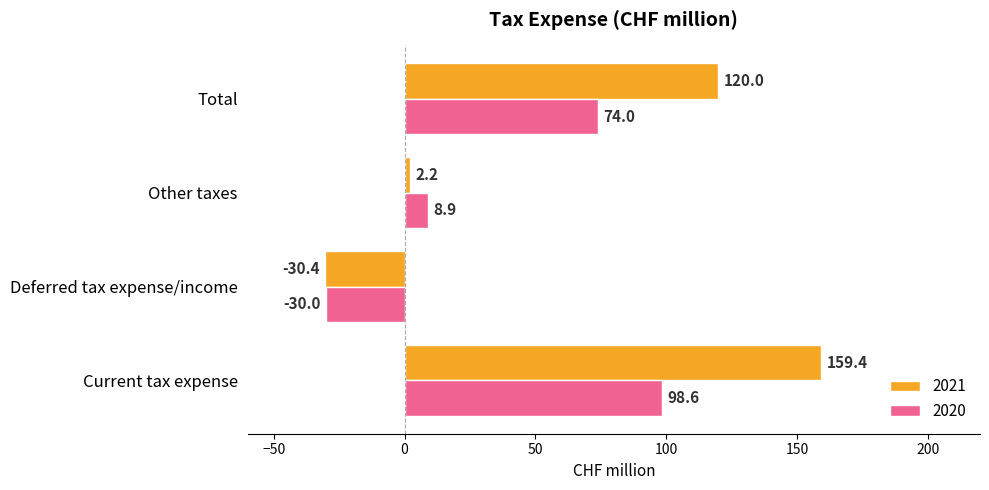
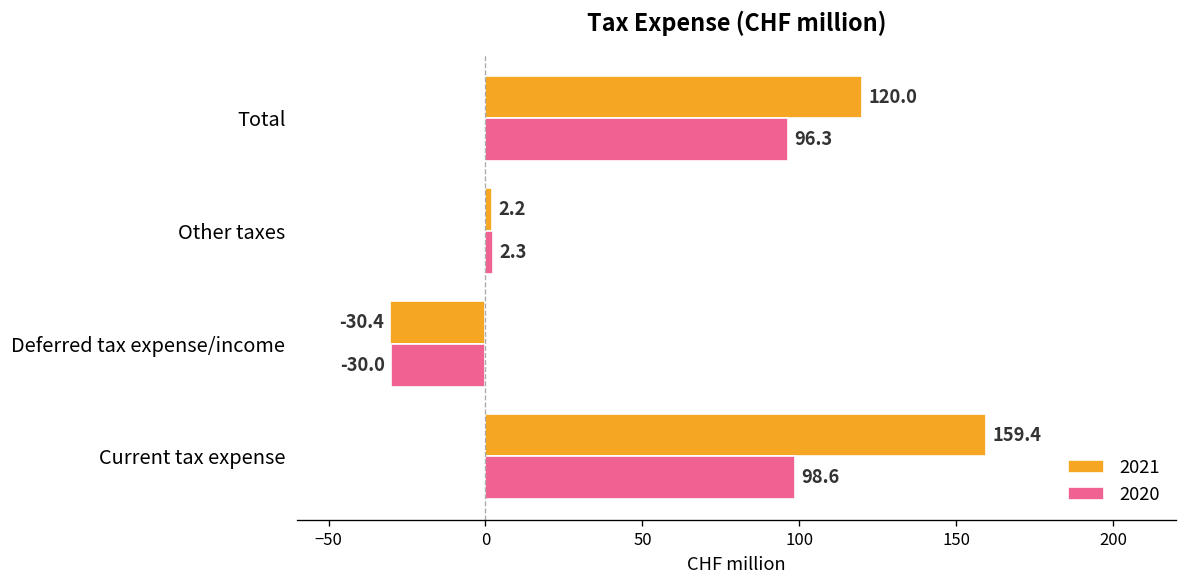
  {
    "2021": {
      "Total": 120.0,
      "Other taxes": 2.2,
      "Deferred tax expense/income": -30.4,
      "Current tax expense": 159.4
    },
    "2020": {
-     "Total": 74.0,
-     "Other taxes": 8.9,
+     "Total": 96.3,
+     "Other taxes": 2.3,
      "Deferred tax expense/income": -30.0,
      "Current tax expense": 98.6
    }
  }
